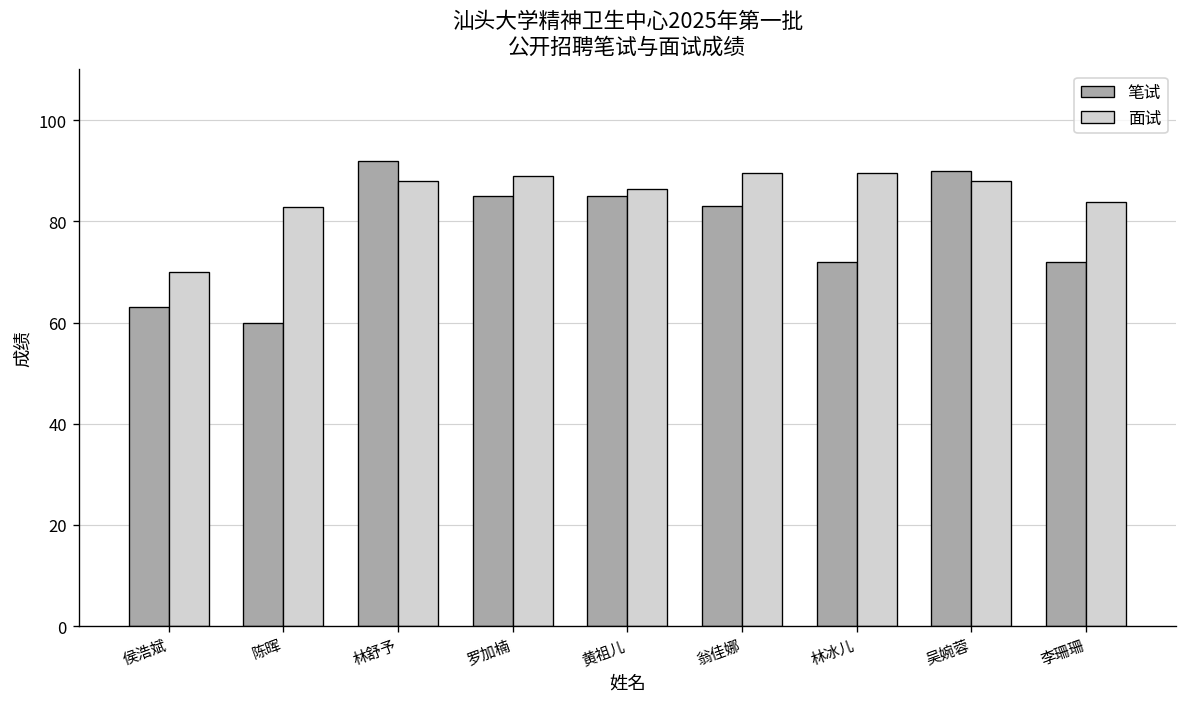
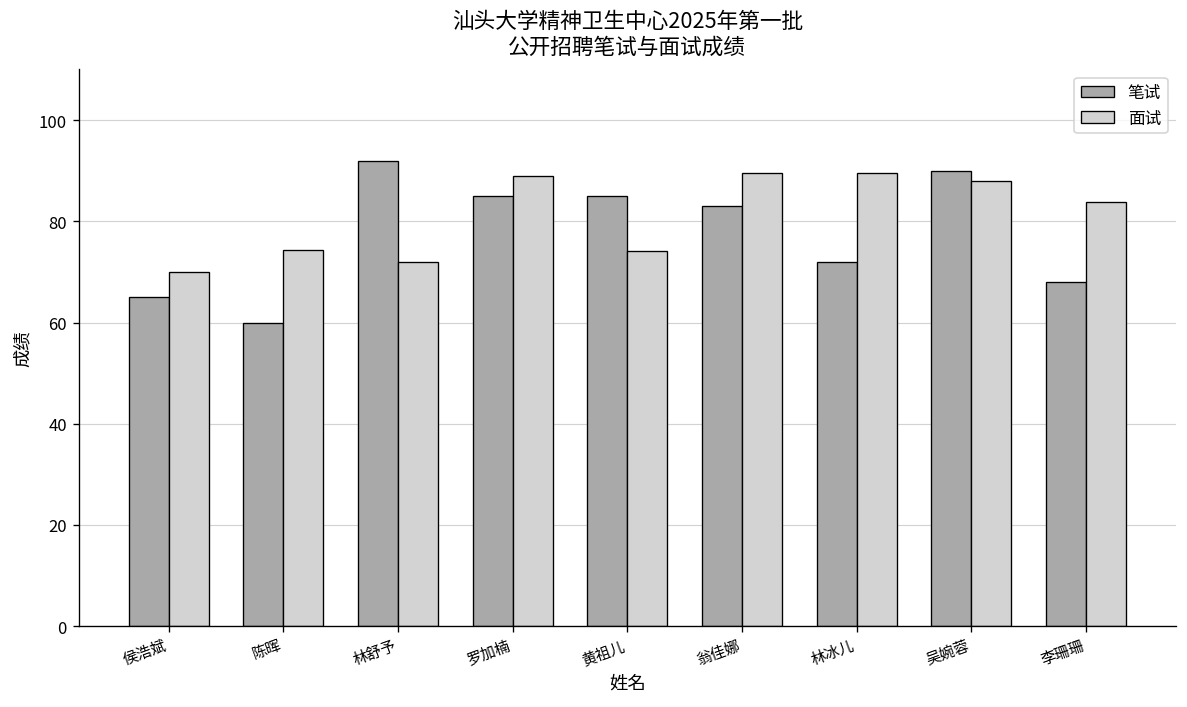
  {
    "笔试": {
-     "侯浩斌": 63,
+     "侯浩斌": 65,
      "陈晖": 60,
      "林舒予": 92,
      "罗加楠": 85,
      "黄祖儿": 85,
      "翁佳娜": 83,
      "林冰儿": 72,
      "吴婉蓉": 90,
-     "李珊珊": 72
+     "李珊珊": 68
    },
    "面试": {
      "侯浩斌": 70,
-     "陈晖": 83,
-     "林舒予": 88,
+     "陈晖": 74,
+     "林舒予": 72,
      "罗加楠": 89,
-     "黄祖儿": 86,
+     "黄祖儿": 74,
      "翁佳娜": 90,
      "林冰儿": 90,
      "吴婉蓉": 88,
      "李珊珊": 84
    }
  }
